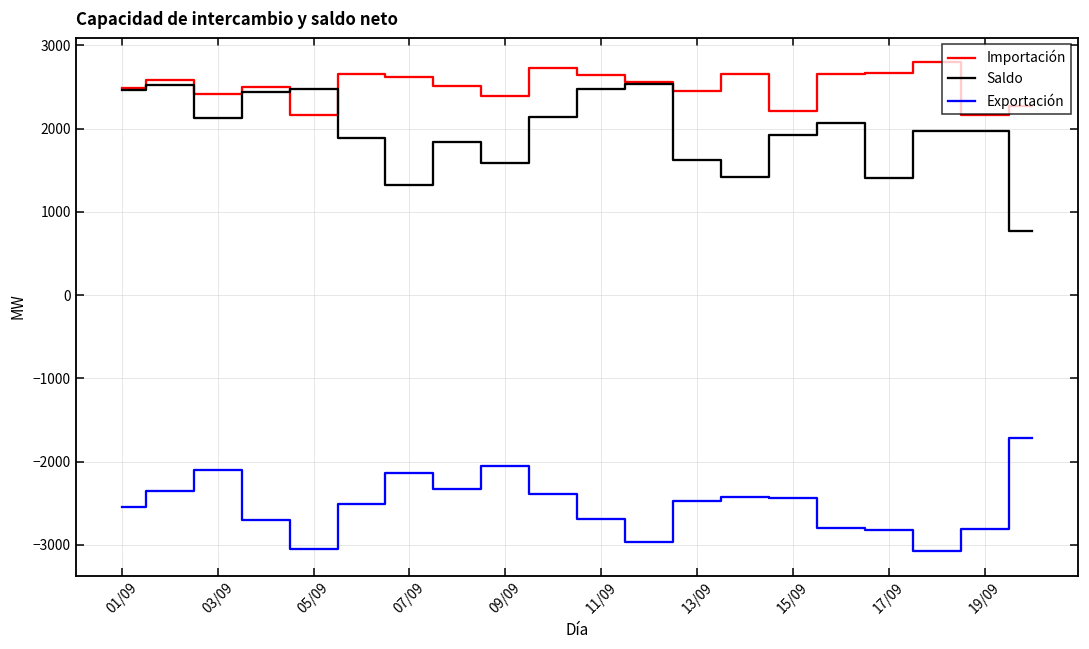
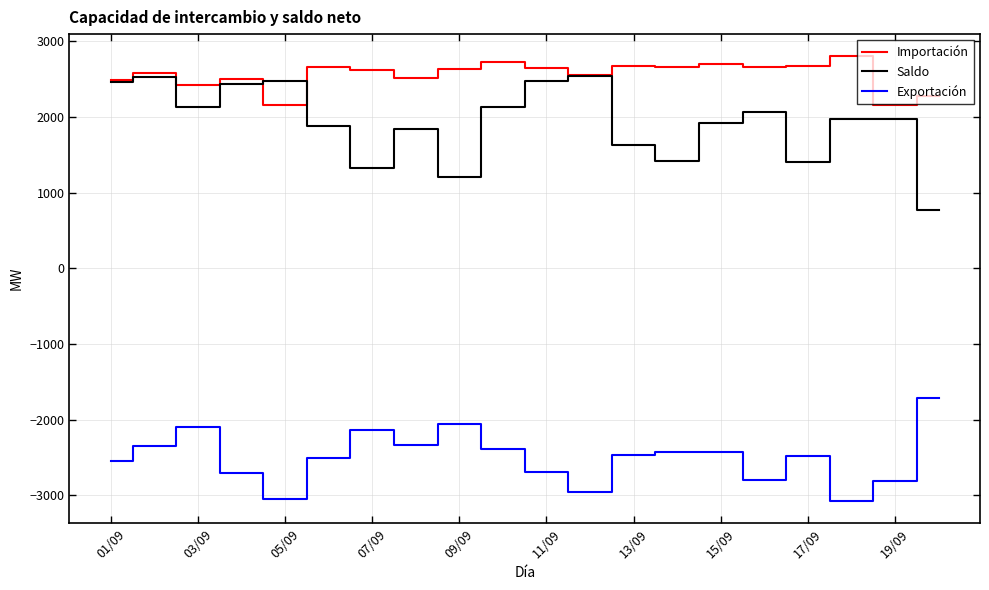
  {
    "Importación": {
      "03/09": 2400,
      "05/09": 2200,
      "07/09": 2600,
-     "09/09": 2400,
+     "09/09": 2600,
      "11/09": 2600,
-     "13/09": 2500,
-     "15/09": 2200,
+     "13/09": 2700,
+     "15/09": 2700,
      "17/09": 2700,
      "19/09": 2200
    },
    "Saldo": {
      "03/09": 2100,
      "05/09": 2500,
      "07/09": 1300,
-     "09/09": 1600,
+     "09/09": 1200,
      "11/09": 2500,
      "13/09": 1600,
      "15/09": 1900,
      "17/09": 1400,
      "19/09": 2000
    },
    "Exportación": {
      "01/09": -2500,
      "03/09": -2100,
      "05/09": -3100,
      "07/09": -2100,
      "09/09": -2100,
      "11/09": -2700,
      "13/09": -2500,
      "15/09": -2400,
-     "17/09": -2800,
+     "17/09": -2500,
      "19/09": -2800
    }
  }
